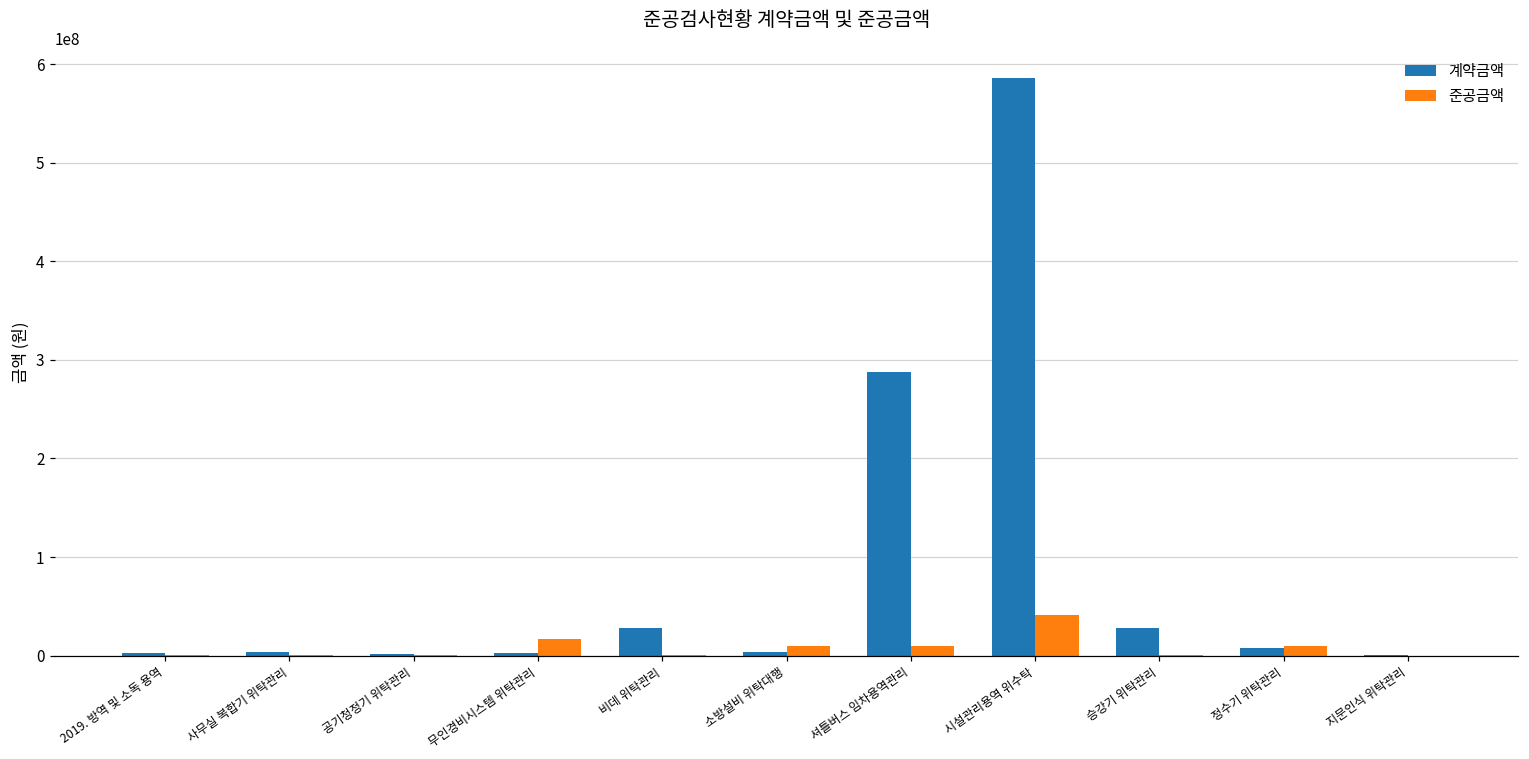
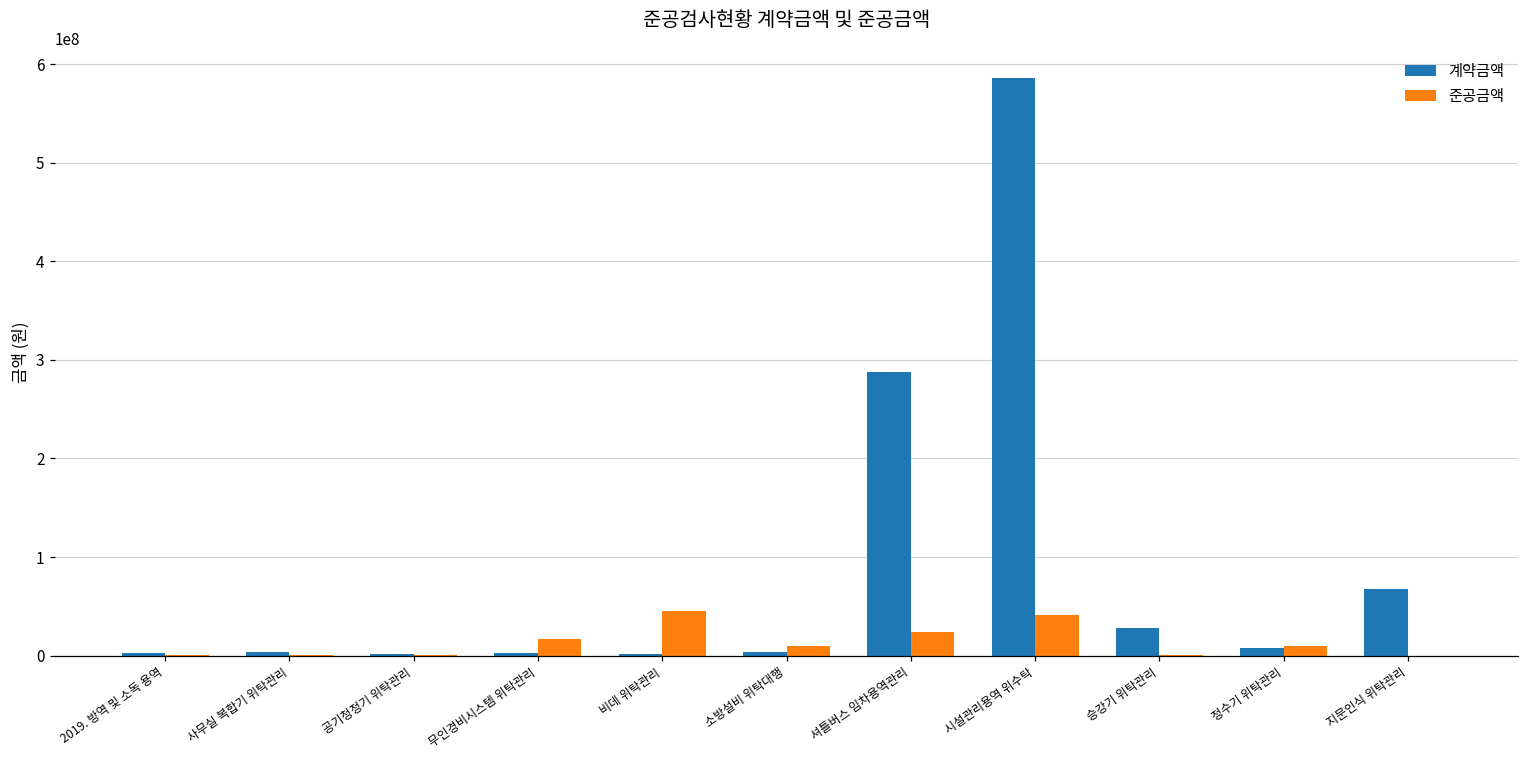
  {
    "계약금액": {
      "사무실 복합기 위탁관리": 0,
-     "비데 위탁관리": 30000000,
+     "비데 위탁관리": 0,
      "소방설비 위탁대행": 0,
      "셔틀버스 임차용역관리": 290000000,
      "시설관리용역 위수탁": 590000000,
      "승강기 위탁관리": 30000000,
      "정수기 위탁관리": 10000000,
-     "지문인식 위탁관리": 0
+     "지문인식 위탁관리": 70000000
    },
    "준공금액": {
      "무인경비시스템 위탁관리": 20000000,
-     "비데 위탁관리": 0,
+     "비데 위탁관리": 50000000,
      "소방설비 위탁대행": 10000000,
-     "셔틀버스 임차용역관리": 10000000,
+     "셔틀버스 임차용역관리": 20000000,
      "시설관리용역 위수탁": 40000000,
      "정수기 위탁관리": 10000000
    }
  }
